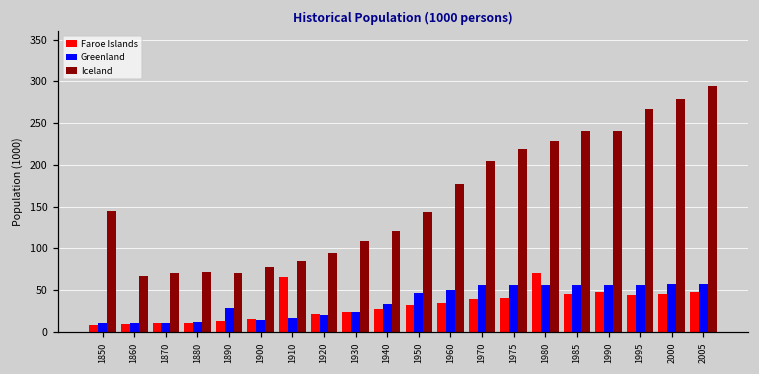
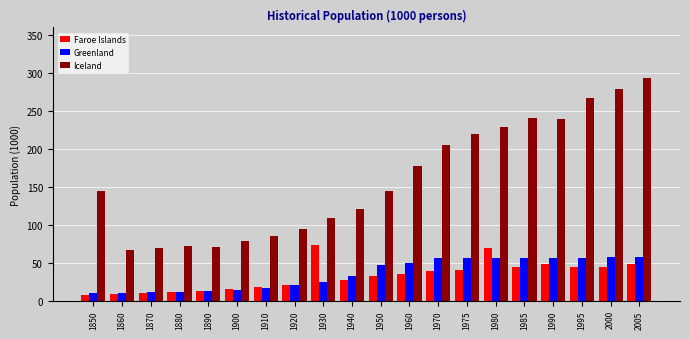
  {
    "Faroe Islands": {
      "1850": 10,
      "1860": 10,
      "1870": 10,
      "1880": 10,
      "1890": 10,
      "1900": 20,
-     "1910": 70,
+     "1910": 20,
      "1920": 20,
-     "1930": 20,
+     "1930": 70,
      "1940": 30,
      "1950": 30,
      "1960": 40,
      "1970": 40,
      "1975": 40,
      "1980": 70,
      "1985": 50,
      "1990": 50,
      "1995": 40,
      "2000": 50,
      "2005": 50
    },
    "Greenland": {
      "1850": 10,
      "1860": 10,
      "1870": 10,
      "1880": 10,
-     "1890": 30,
+     "1890": 10,
      "1900": 10,
      "1910": 20,
      "1920": 20,
      "1930": 20,
      "1940": 30,
      "1950": 50,
      "1960": 50,
      "1970": 60,
      "1975": 60,
      "1980": 60,
      "1985": 60,
      "1990": 60,
      "1995": 60,
      "2000": 60,
      "2005": 60
    },
    "Iceland": {
      "1850": 150,
      "1860": 70,
      "1870": 70,
      "1880": 70,
      "1890": 70,
      "1900": 80,
      "1910": 90,
      "1920": 100,
      "1930": 110,
      "1940": 120,
      "1950": 140,
      "1960": 180,
      "1970": 210,
      "1975": 220,
      "1980": 230,
      "1985": 240,
      "1990": 240,
      "1995": 270,
      "2000": 280,
      "2005": 290
    }
  }
